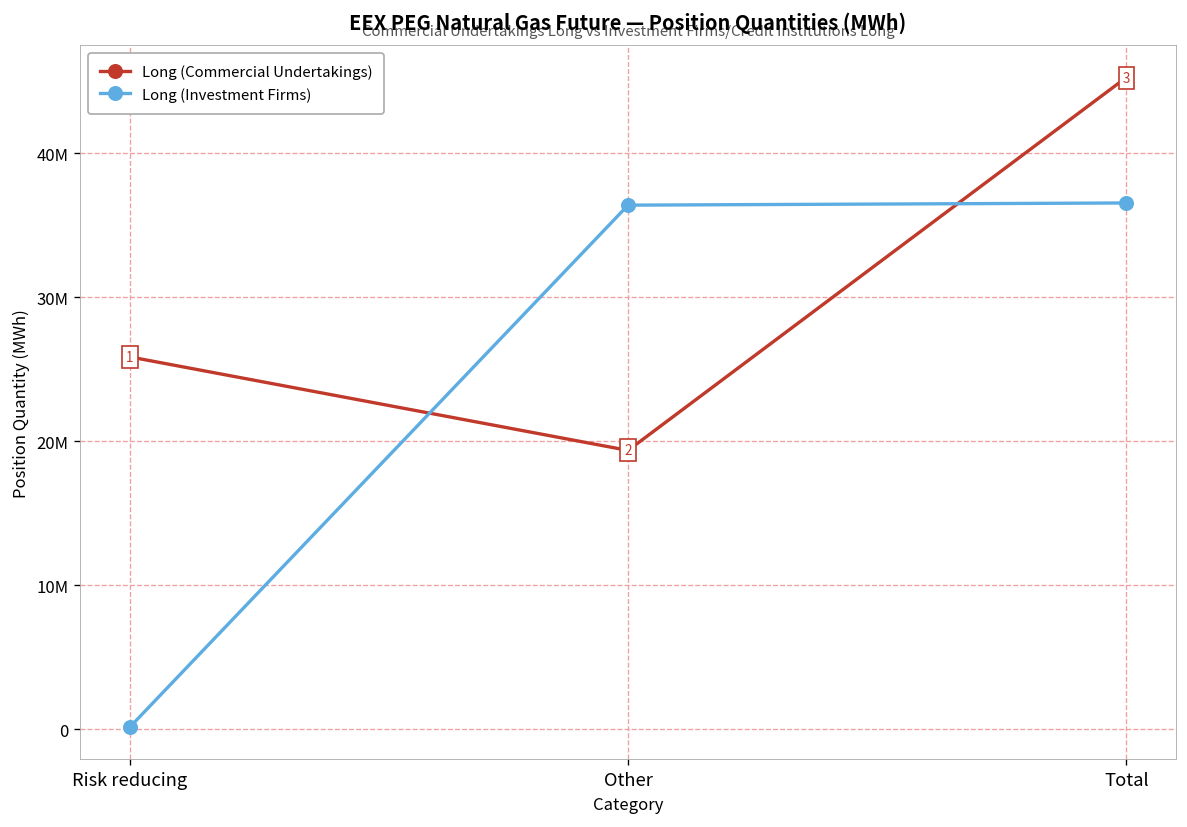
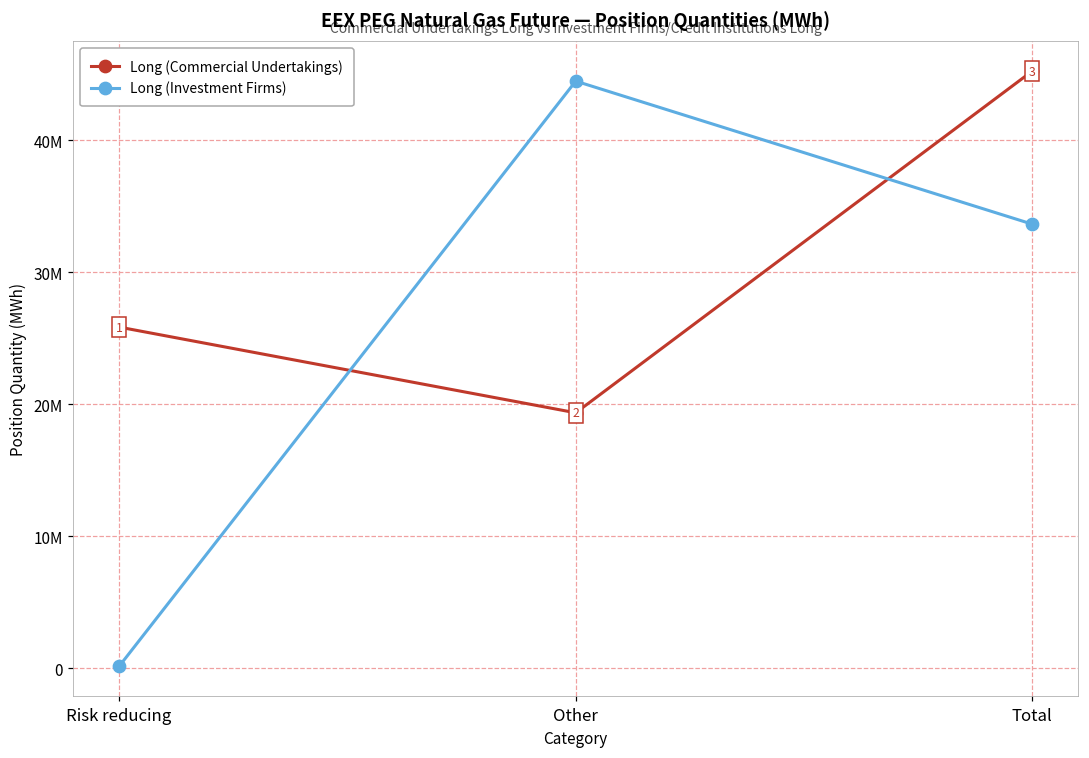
  {
    "Long (Investment Firms)": {
      "Risk reducing": 200000,
-     "Other": 36400000,
-     "Total": 36500000
+     "Other": 44500000,
+     "Total": 33600000
    }
  }
